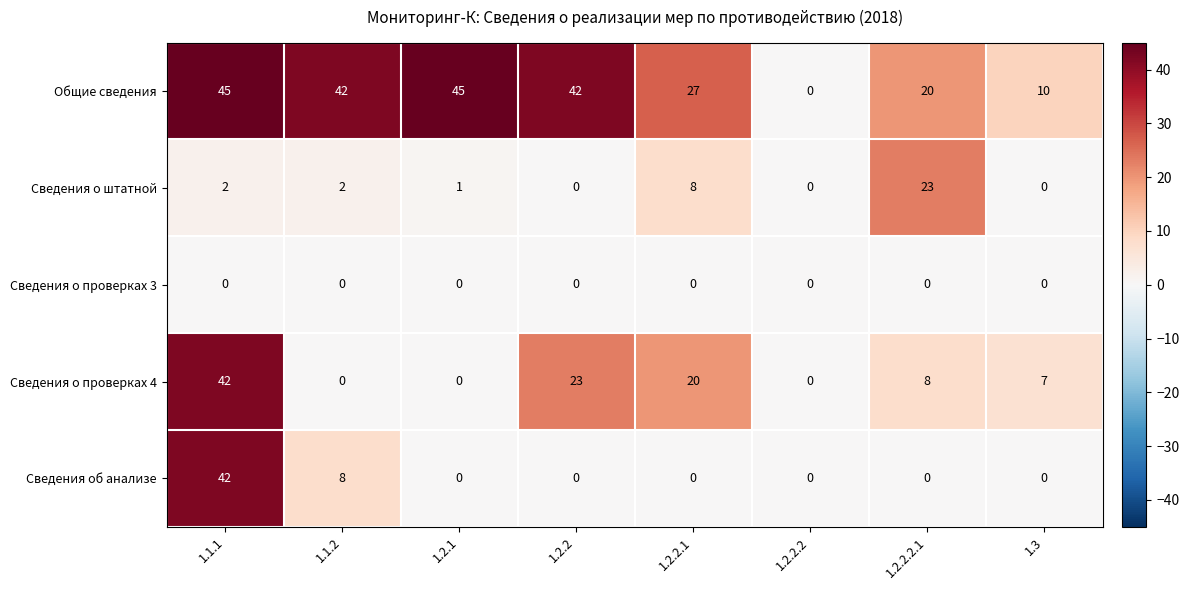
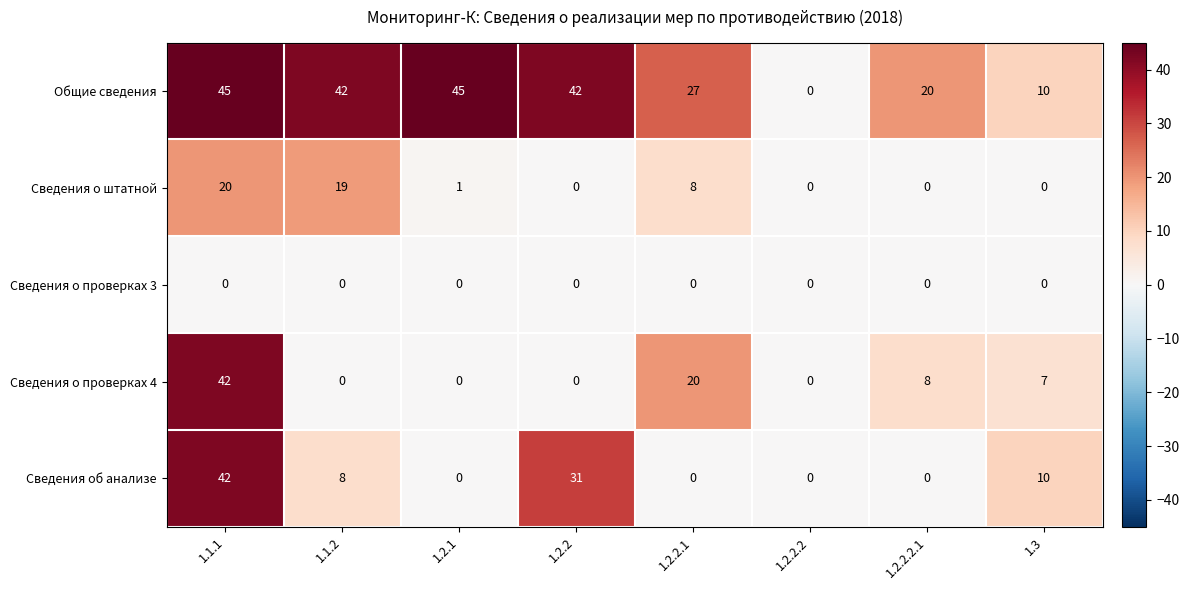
  {
    "Общие сведения": {
      "1.1.1": 45,
      "1.1.2": 42,
      "1.2.1": 45,
      "1.2.2": 42,
      "1.2.2.1": 27,
      "1.2.2.2": 0,
      "1.2.2.2.1": 20,
      "1.3": 10
    },
    "Сведения о штатной": {
-     "1.1.1": 2,
-     "1.1.2": 2,
+     "1.1.1": 20,
+     "1.1.2": 19,
      "1.2.1": 1,
      "1.2.2": 0,
      "1.2.2.1": 8,
      "1.2.2.2": 0,
-     "1.2.2.2.1": 23,
+     "1.2.2.2.1": 0,
      "1.3": 0
    },
    "Сведения о проверках 3": {
      "1.1.1": 0,
      "1.1.2": 0,
      "1.2.1": 0,
      "1.2.2": 0,
      "1.2.2.1": 0,
      "1.2.2.2": 0,
      "1.2.2.2.1": 0,
      "1.3": 0
    },
    "Сведения о проверках 4": {
      "1.1.1": 42,
      "1.1.2": 0,
      "1.2.1": 0,
-     "1.2.2": 23,
+     "1.2.2": 0,
      "1.2.2.1": 20,
      "1.2.2.2": 0,
      "1.2.2.2.1": 8,
      "1.3": 7
    },
    "Сведения об анализе": {
      "1.1.1": 42,
      "1.1.2": 8,
      "1.2.1": 0,
-     "1.2.2": 0,
+     "1.2.2": 31,
      "1.2.2.1": 0,
      "1.2.2.2": 0,
      "1.2.2.2.1": 0,
-     "1.3": 0
+     "1.3": 10
    }
  }
